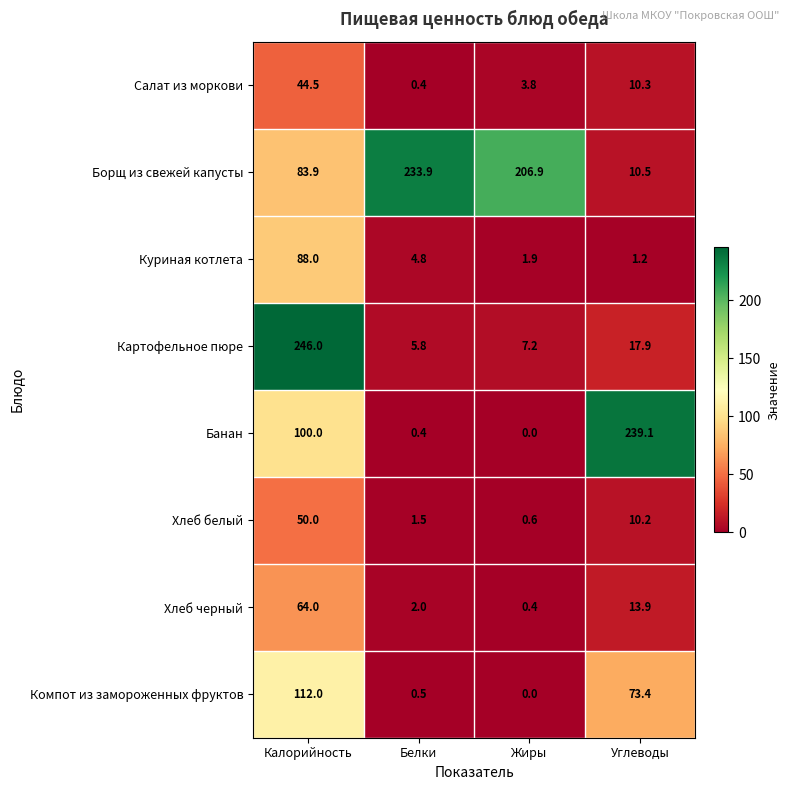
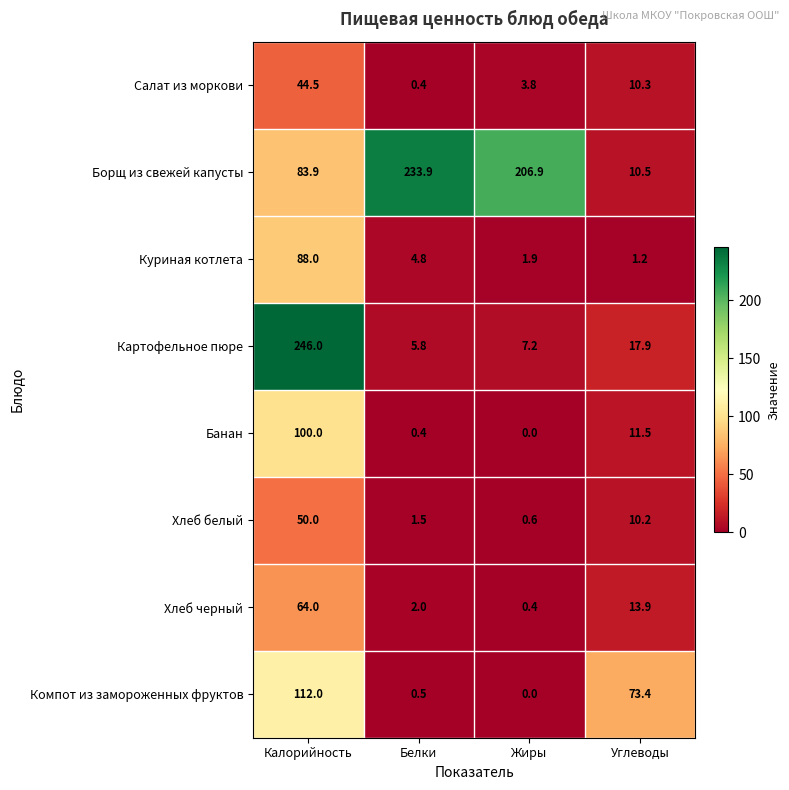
  {
    "Салат из моркови": {
      "Калорийность": 44.5,
      "Белки": 0.4,
      "Жиры": 3.8,
      "Углеводы": 10.3
    },
    "Борщ из свежей капусты": {
      "Калорийность": 83.9,
      "Белки": 233.9,
      "Жиры": 206.9,
      "Углеводы": 10.5
    },
    "Куриная котлета": {
      "Калорийность": 88.0,
      "Белки": 4.8,
      "Жиры": 1.9,
      "Углеводы": 1.2
    },
    "Картофельное пюре": {
      "Калорийность": 246.0,
      "Белки": 5.8,
      "Жиры": 7.2,
      "Углеводы": 17.9
    },
    "Банан": {
      "Калорийность": 100.0,
      "Белки": 0.4,
      "Жиры": 0.0,
-     "Углеводы": 239.1
+     "Углеводы": 11.5
    },
    "Хлеб белый": {
      "Калорийность": 50.0,
      "Белки": 1.5,
      "Жиры": 0.6,
      "Углеводы": 10.2
    },
    "Хлеб черный": {
      "Калорийность": 64.0,
      "Белки": 2.0,
      "Жиры": 0.4,
      "Углеводы": 13.9
    },
    "Компот из замороженных фруктов": {
      "Калорийность": 112.0,
      "Белки": 0.5,
      "Жиры": 0.0,
      "Углеводы": 73.4
    }
  }
